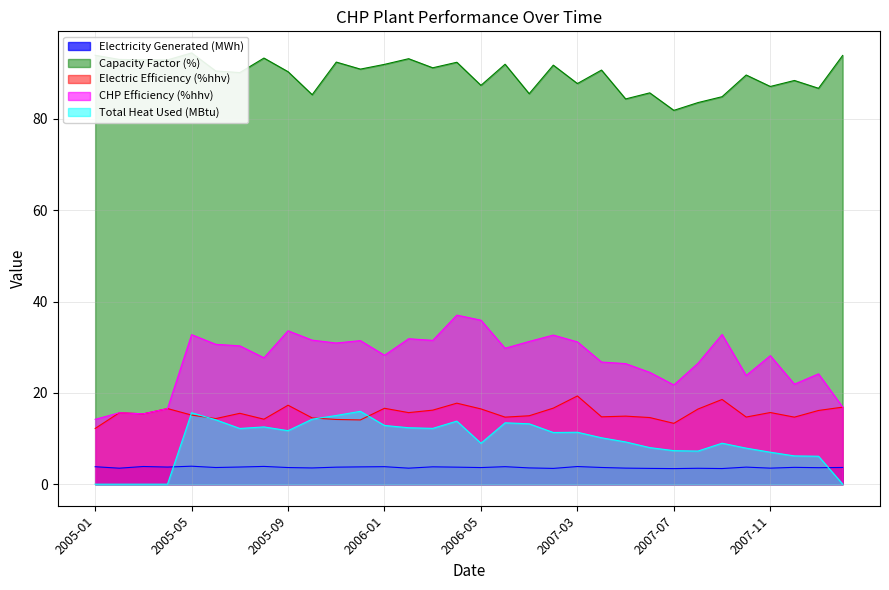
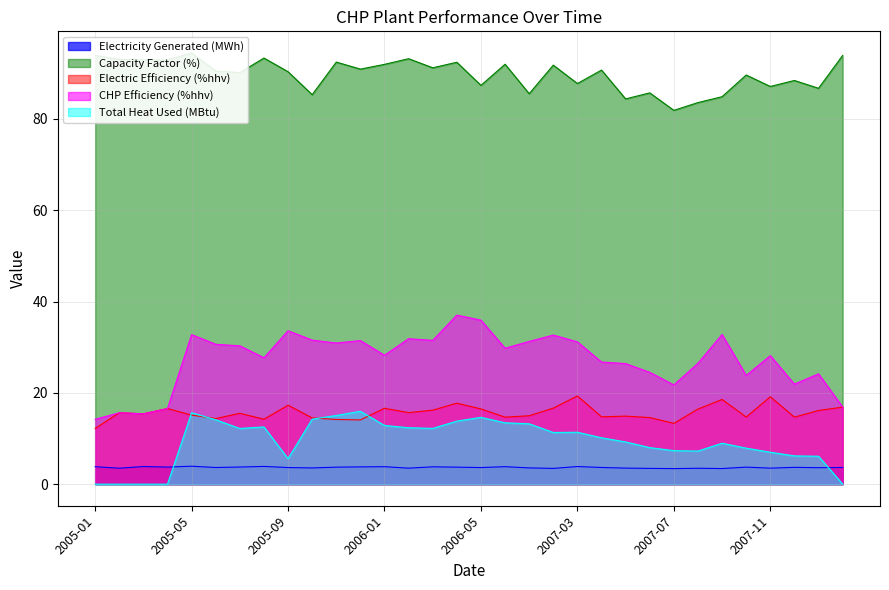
  {
    "Electricity Generated (MWh)": {
      "2005-01": 4,
      "2005-05": 4,
      "2005-09": 4,
      "2006-01": 4,
      "2006-05": 4,
      "2007-03": 4,
      "2007-07": 3,
      "2007-11": 4
    },
    "Capacity Factor (%)": {
      "2005-09": 90,
      "2006-01": 92,
      "2006-05": 87,
      "2007-03": 88,
      "2007-07": 82,
      "2007-11": 87
    },
    "Electric Efficiency (%hhv)": {
      "2005-01": 12,
      "2005-09": 17,
      "2006-01": 17,
      "2006-05": 16,
      "2007-03": 19,
      "2007-07": 13,
-     "2007-11": 16
+     "2007-11": 19
    },
    "CHP Efficiency (%hhv)": {
      "2005-01": 14,
      "2005-05": 33,
      "2005-09": 34,
      "2006-01": 28,
      "2006-05": 36,
      "2007-03": 31,
      "2007-07": 22,
      "2007-11": 28
    },
    "Total Heat Used (MBtu)": {
      "2005-01": 0,
-     "2005-09": 12,
+     "2005-09": 6,
      "2006-01": 13,
-     "2006-05": 9,
+     "2006-05": 15,
      "2007-03": 11,
      "2007-07": 7,
      "2007-11": 7
    }
  }
